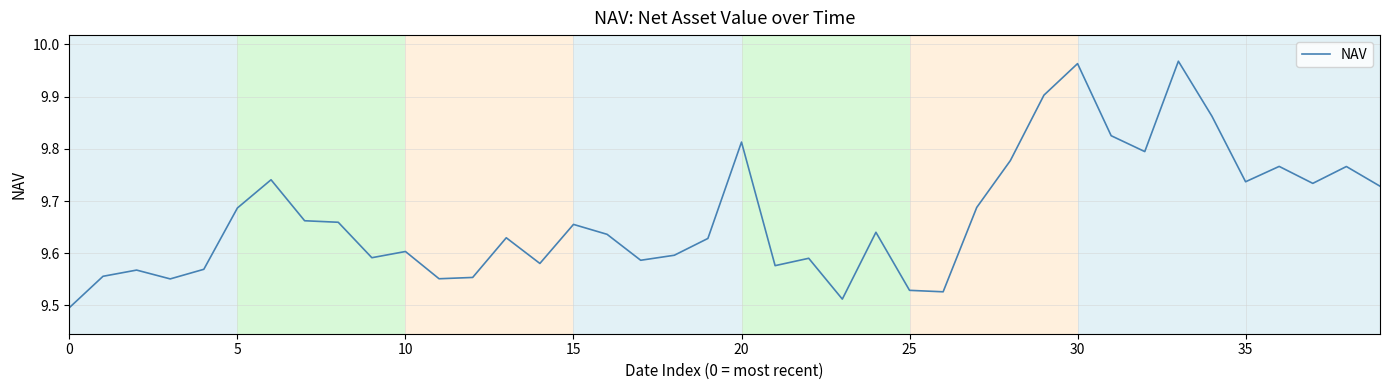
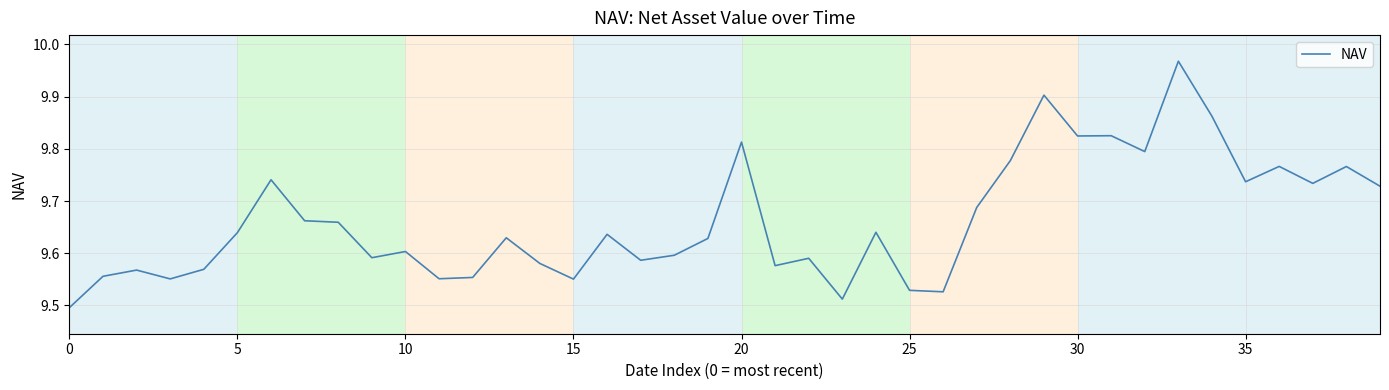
  {
    "0": 9.50,
-   "5": 9.69,
+   "5": 9.64,
    "10": 9.60,
-   "15": 9.66,
+   "15": 9.55,
    "20": 9.81,
    "25": 9.53,
-   "30": 9.96,
+   "30": 9.82,
    "35": 9.74
  }
